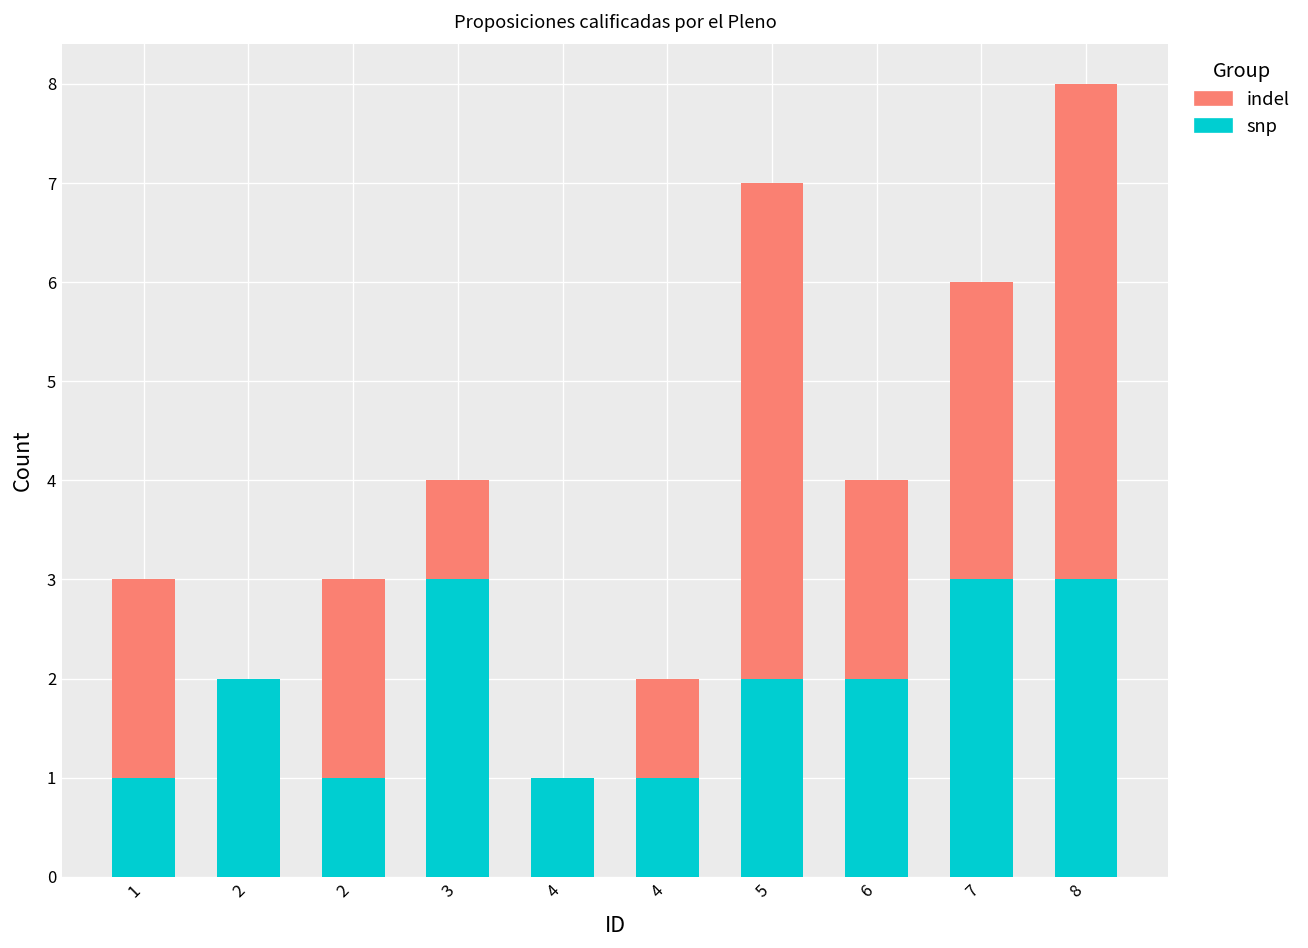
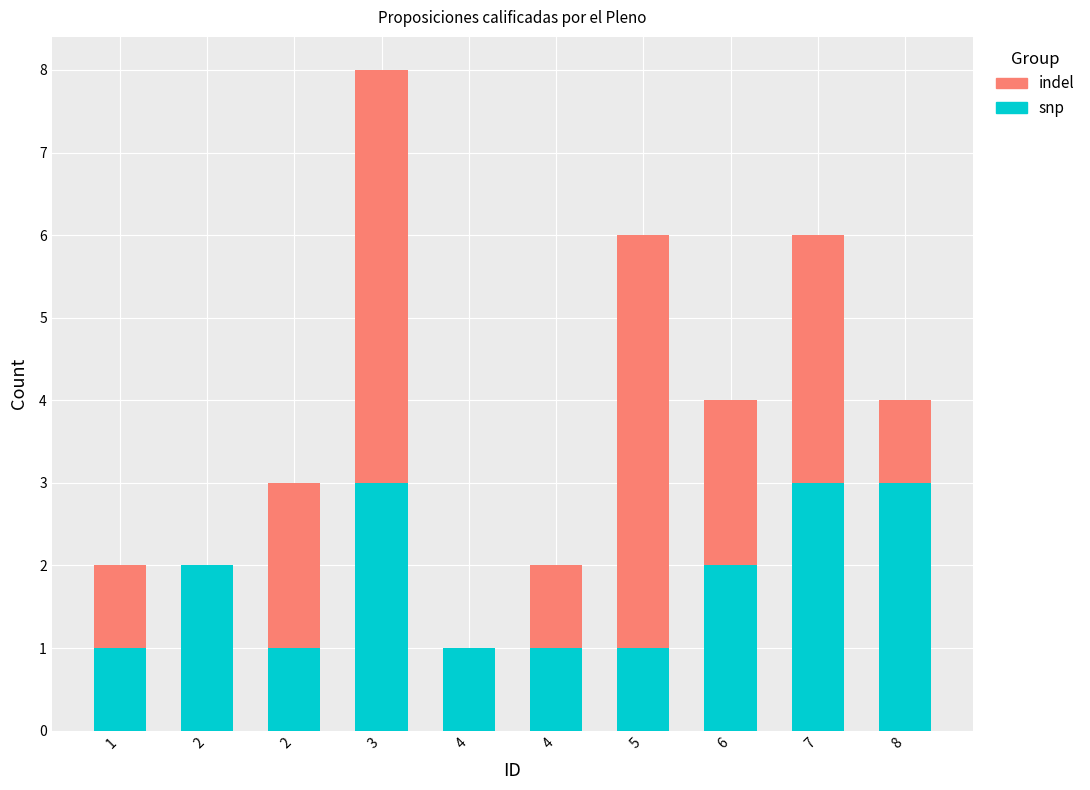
  {
    "snp": {
      "1": 1,
      "3": 3,
-     "5": 2,
+     "5": 1,
      "6": 2,
      "7": 3,
      "8": 3
    },
    "indel": {
-     "1": 2,
-     "3": 1,
+     "1": 1,
+     "3": 5,
      "5": 5,
      "6": 2,
      "7": 3,
-     "8": 5
+     "8": 1
    }
  }
